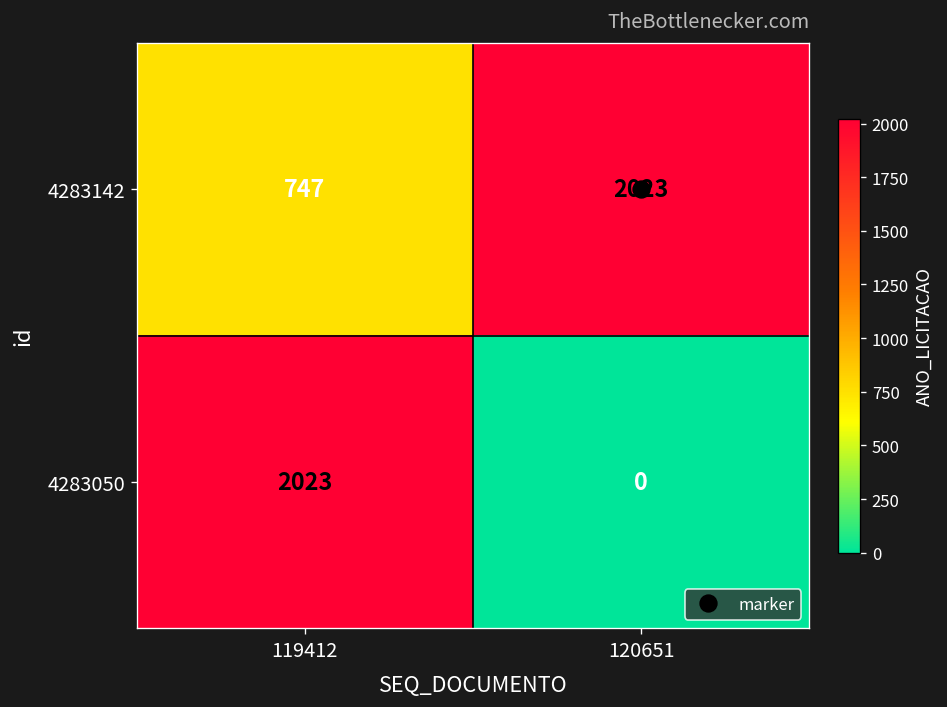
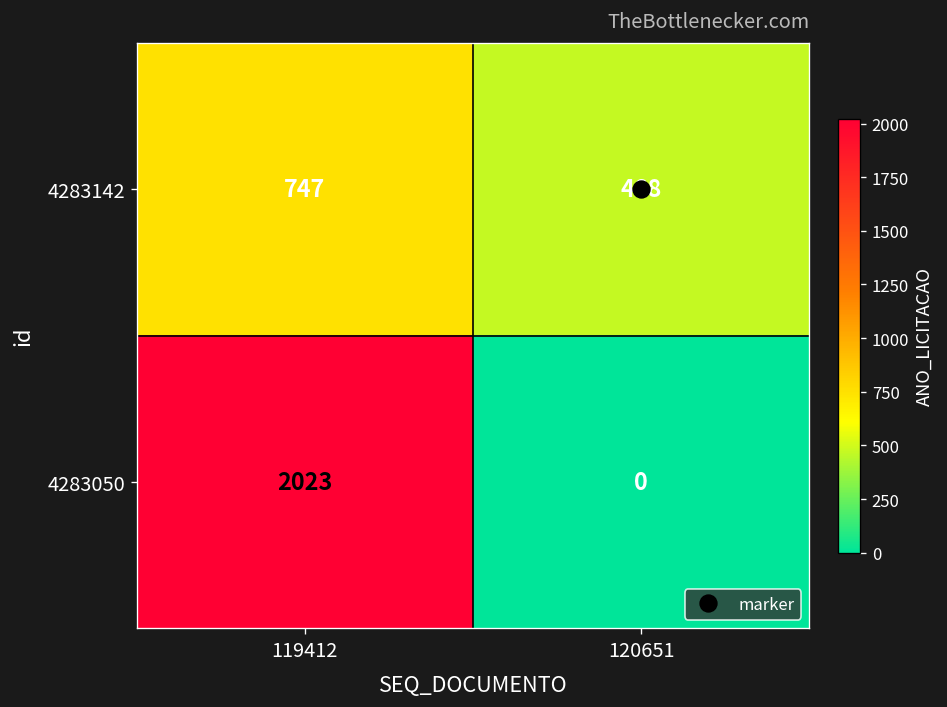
  {
    "4283142": {
      "119412": 747,
-     "120651": 2023
+     "120651": 468
    },
    "4283050": {
      "119412": 2023,
      "120651": 0
    }
  }
